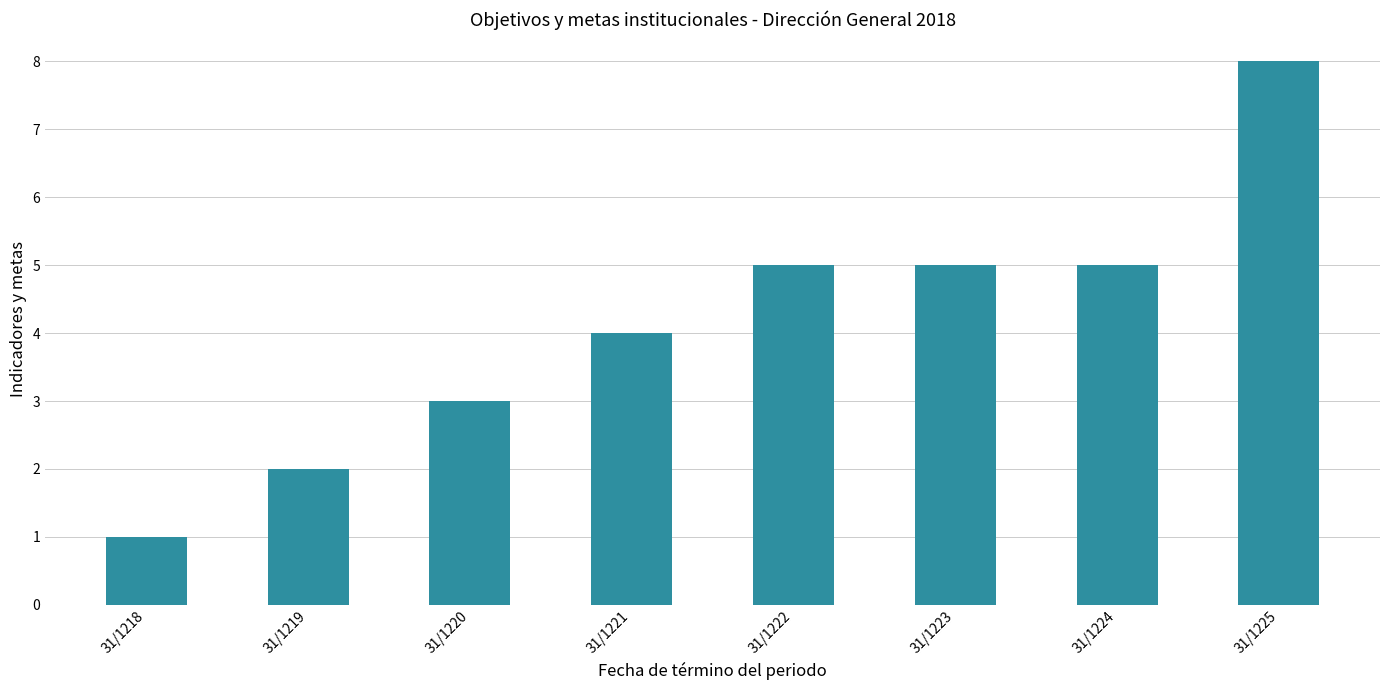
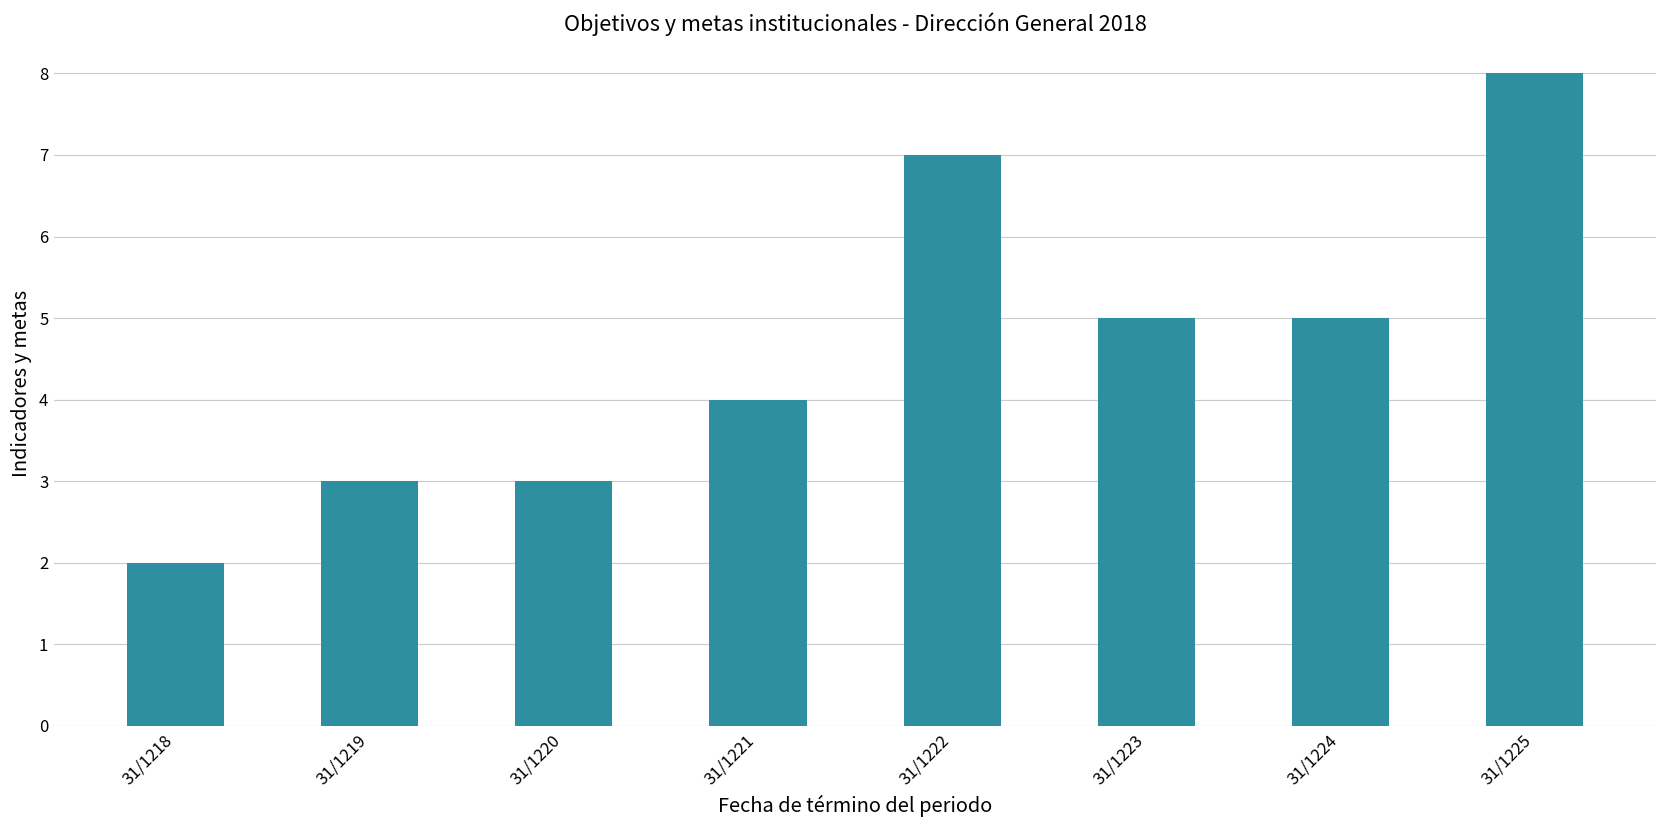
  {
-   "31/1218": 1,
-   "31/1219": 2,
+   "31/1218": 2,
+   "31/1219": 3,
    "31/1220": 3,
    "31/1221": 4,
-   "31/1222": 5,
+   "31/1222": 7,
    "31/1223": 5,
    "31/1224": 5,
    "31/1225": 8
  }
